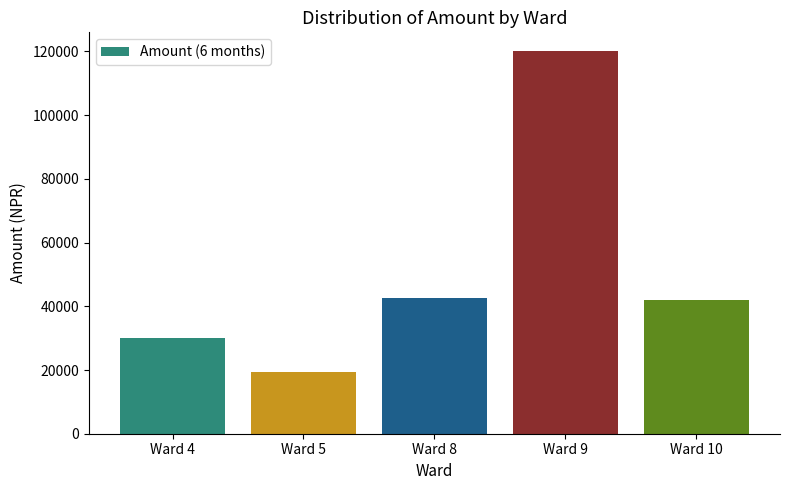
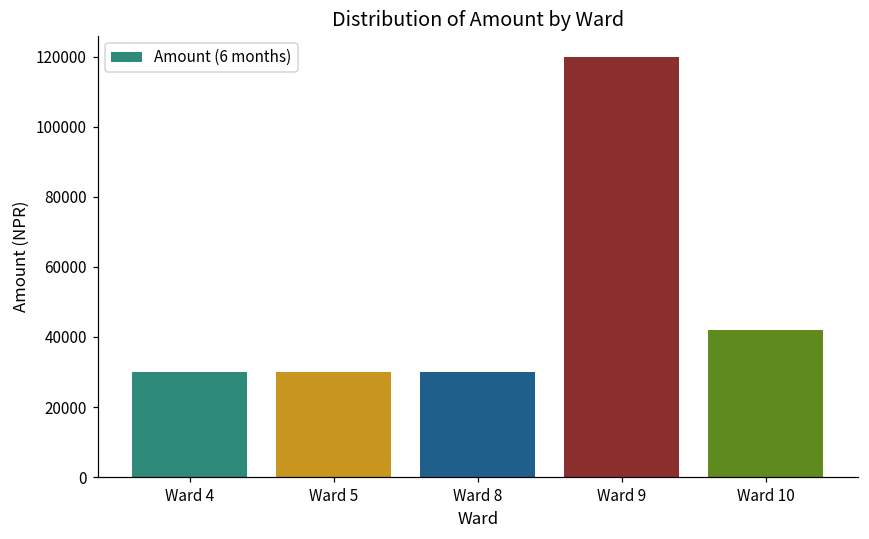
  {
    "Ward 4": 30000,
-   "Ward 5": 19000,
-   "Ward 8": 43000,
+   "Ward 5": 30000,
+   "Ward 8": 30000,
    "Ward 9": 120000,
    "Ward 10": 42000
  }
